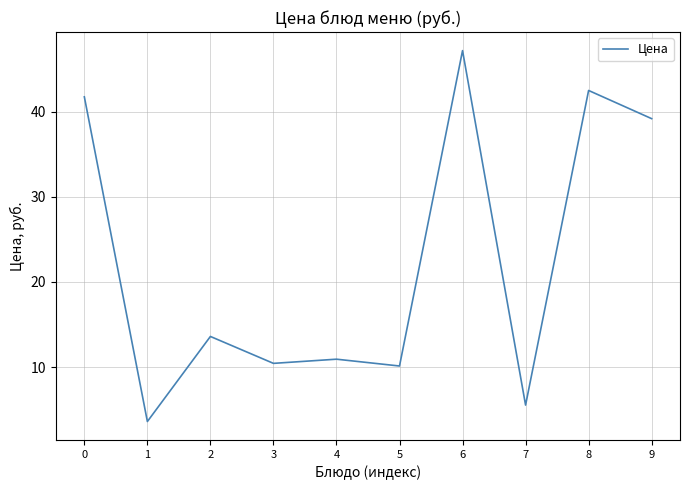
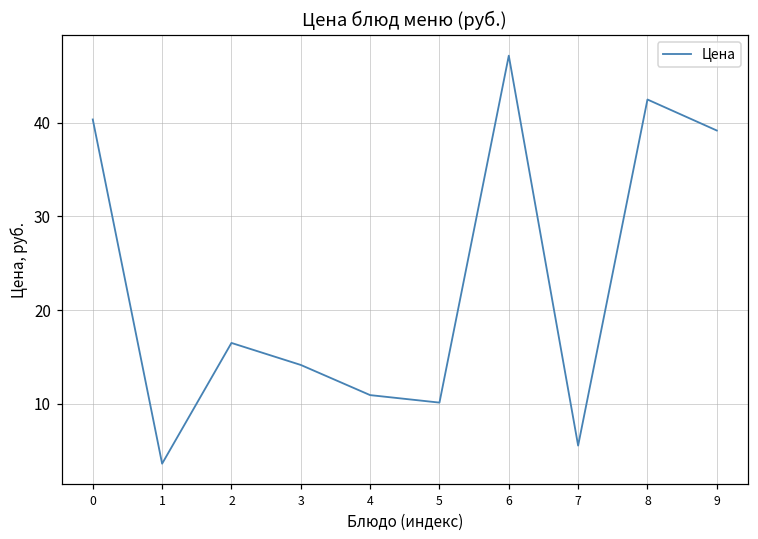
  {
-   "0": 42,
+   "0": 40,
    "1": 4,
-   "2": 14,
-   "3": 10,
+   "2": 17,
+   "3": 14,
    "4": 11,
    "5": 10,
    "6": 47,
    "7": 6,
    "8": 42,
    "9": 39
  }
